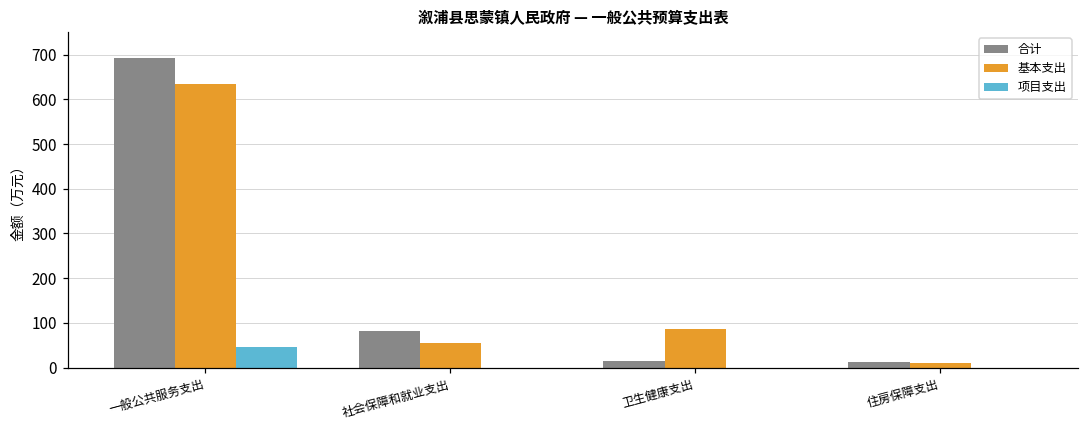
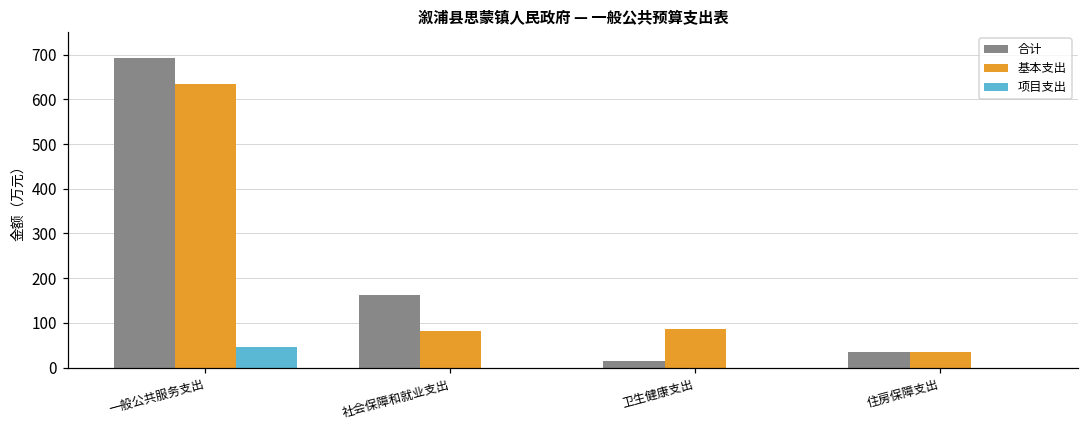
  {
    "合计": {
      "一般公共服务支出": 690,
-     "社会保障和就业支出": 80,
+     "社会保障和就业支出": 160,
      "卫生健康支出": 10,
-     "住房保障支出": 10
+     "住房保障支出": 40
    },
    "基本支出": {
      "一般公共服务支出": 630,
-     "社会保障和就业支出": 60,
+     "社会保障和就业支出": 80,
      "卫生健康支出": 90,
-     "住房保障支出": 10
+     "住房保障支出": 40
    },
    "项目支出": {
      "一般公共服务支出": 50,
      "社会保障和就业支出": 0,
      "卫生健康支出": 0,
      "住房保障支出": 0
    }
  }
